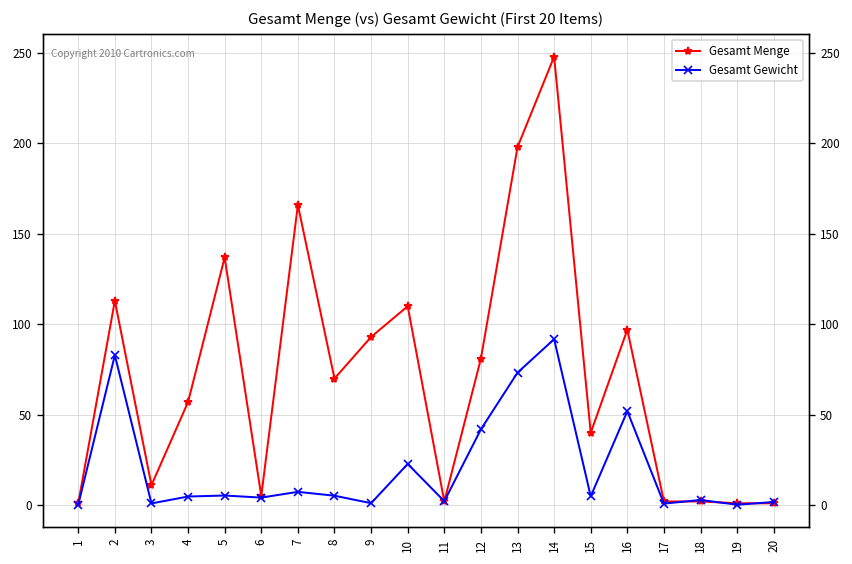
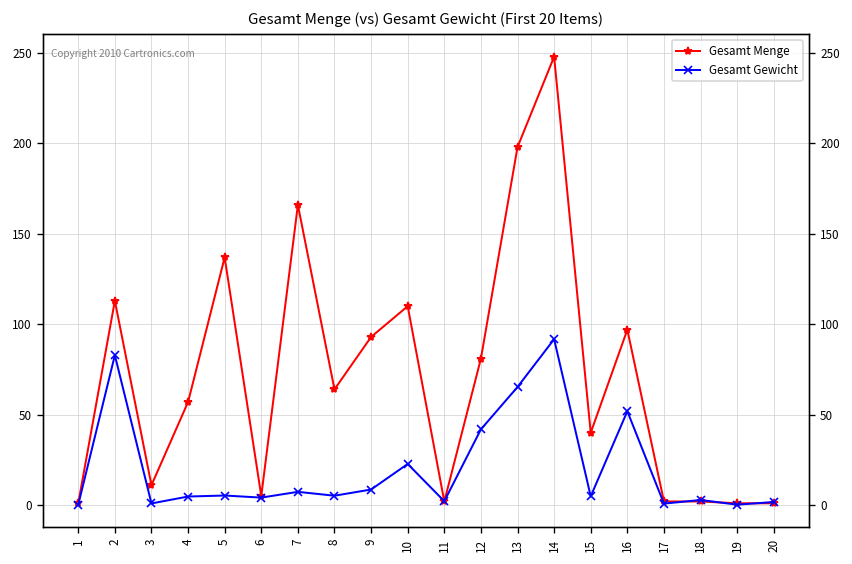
  {
    "Gesamt Menge": {
      "2": 113,
      "3": 11,
      "4": 57,
      "5": 137,
      "7": 166,
-     "8": 70,
+     "8": 64,
      "9": 93,
      "10": 110,
      "12": 81,
      "13": 198,
      "14": 248,
      "15": 40,
      "16": 97
    },
    "Gesamt Gewicht": {
      "2": 83,
      "3": 1,
      "4": 5,
      "5": 5,
      "7": 7,
      "8": 5,
-     "9": 1,
+     "9": 9,
      "10": 23,
      "12": 42,
-     "13": 73,
+     "13": 65,
      "14": 92,
      "15": 5,
      "16": 52
    }
  }
